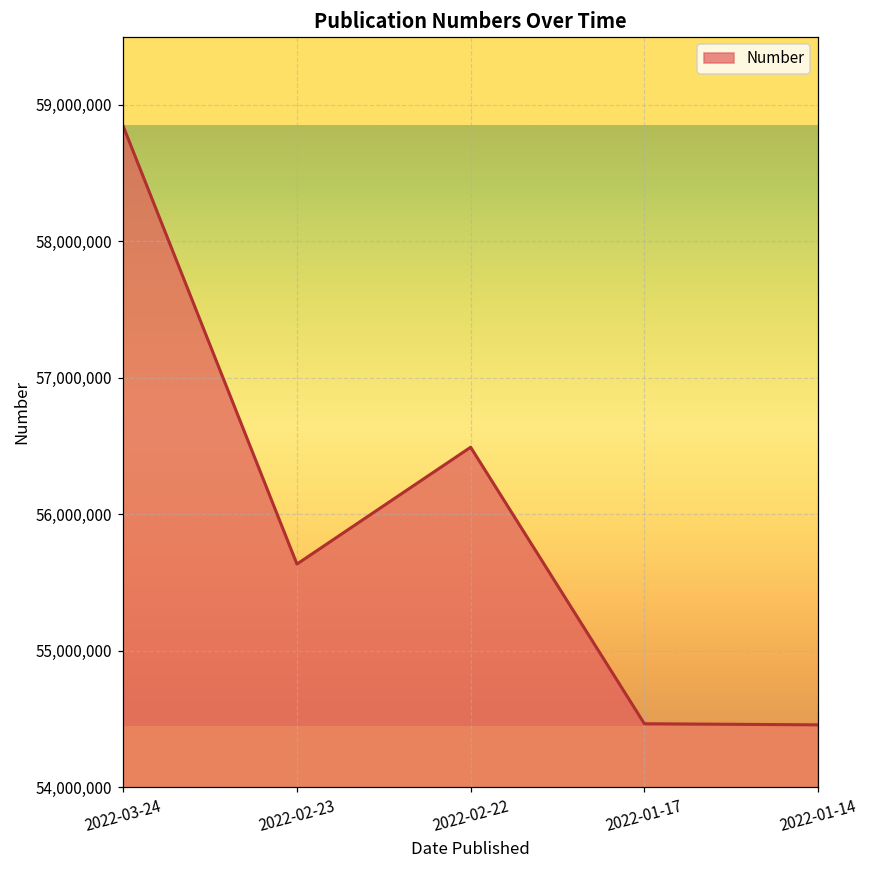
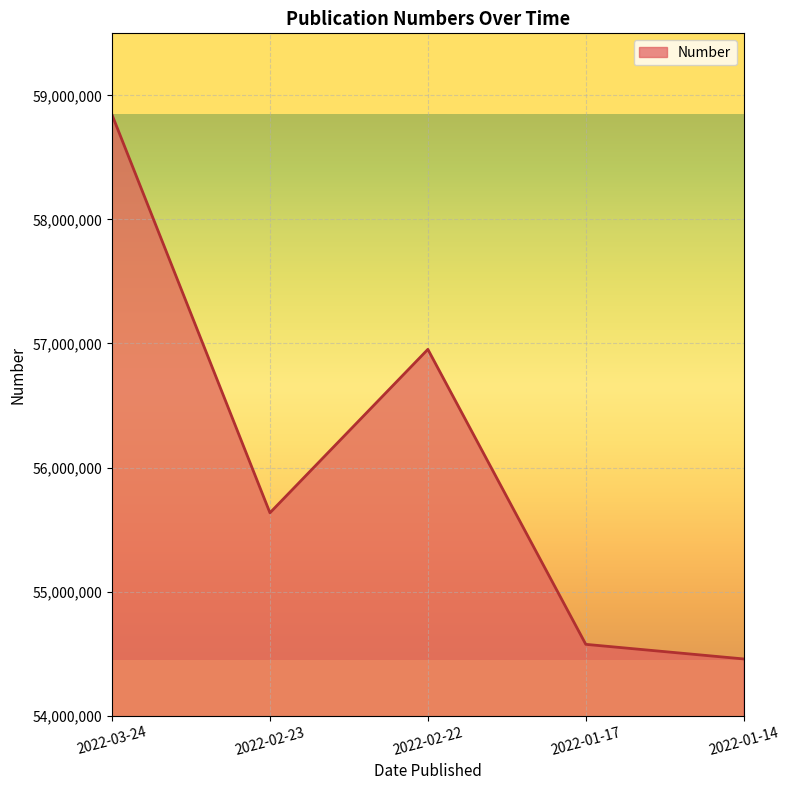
  {
    "2022-03-24": "58,840,000",
    "2022-02-23": "55,640,000",
-   "2022-02-22": "56,490,000",
-   "2022-01-17": "54,470,000",
+   "2022-02-22": "56,950,000",
+   "2022-01-17": "54,580,000",
    "2022-01-14": "54,460,000"
  }
